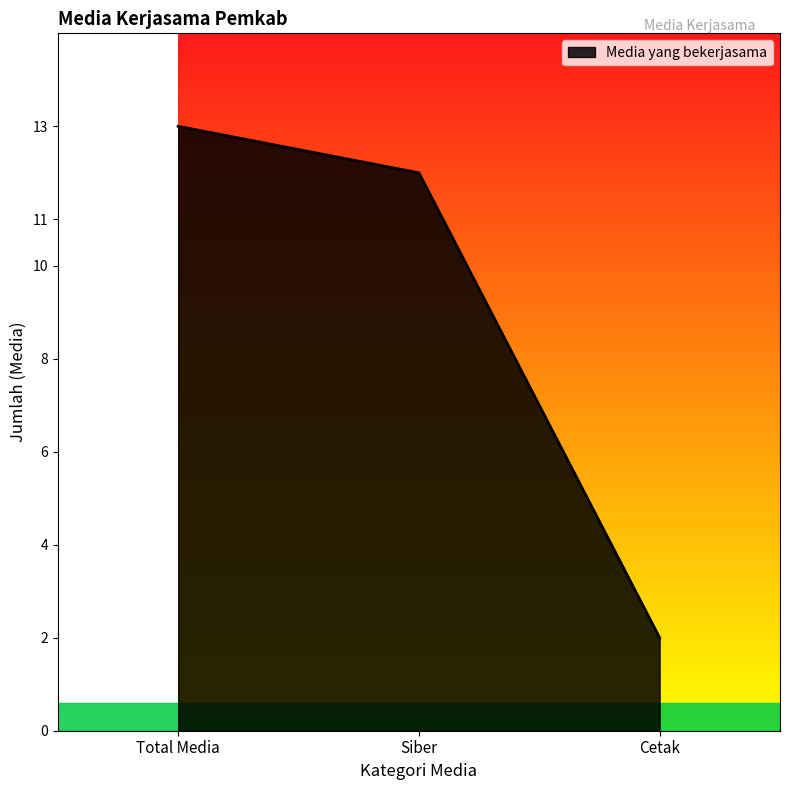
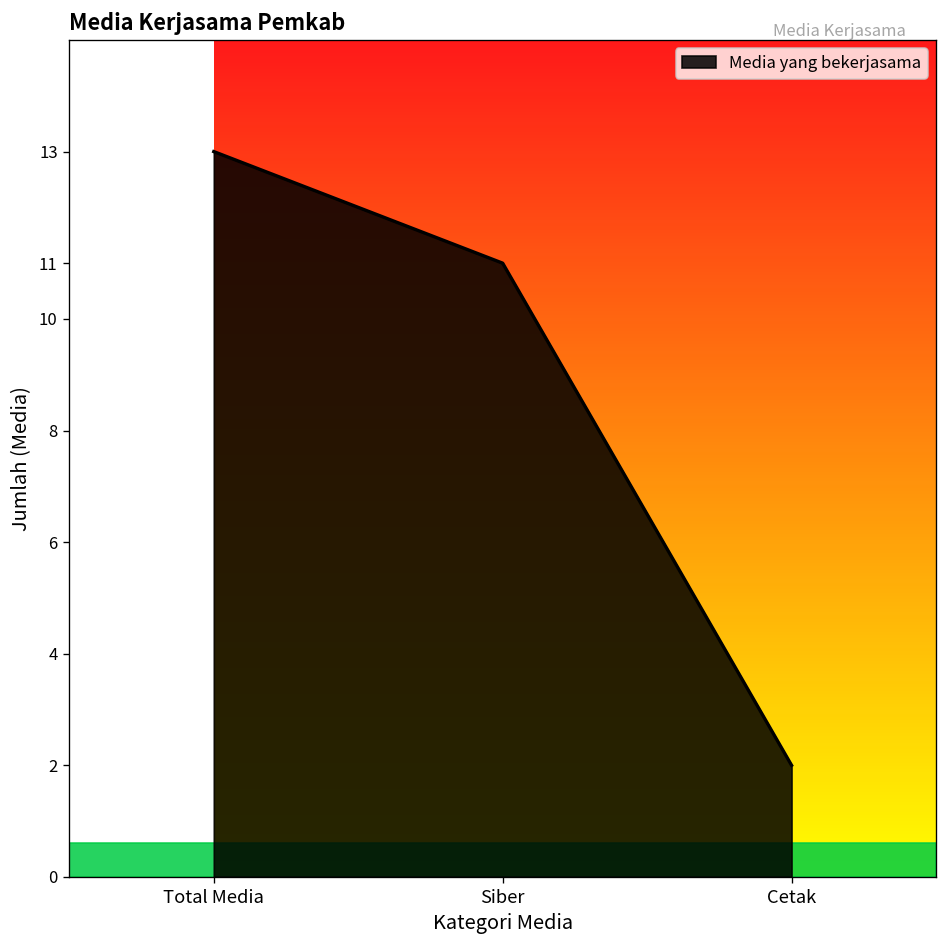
  {
    "Total Media": 13,
-   "Siber": 12,
+   "Siber": 11,
    "Cetak": 2
  }
